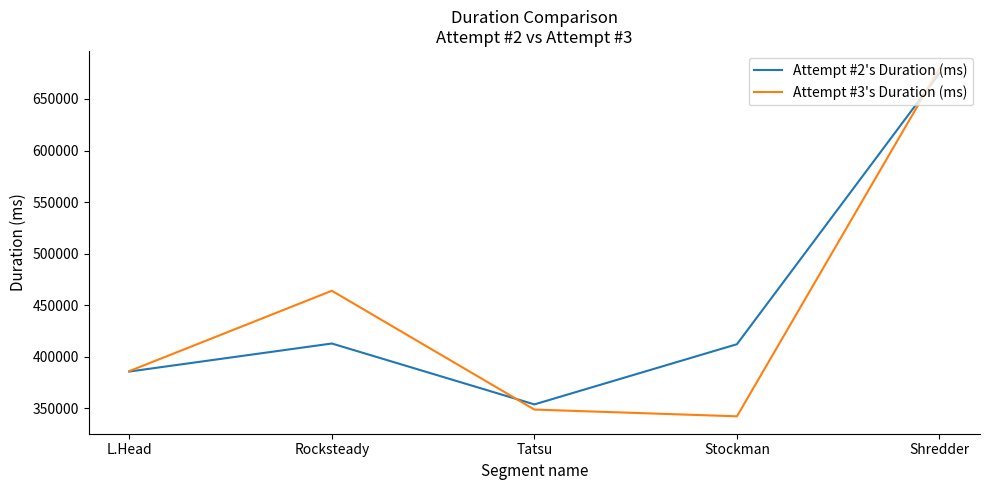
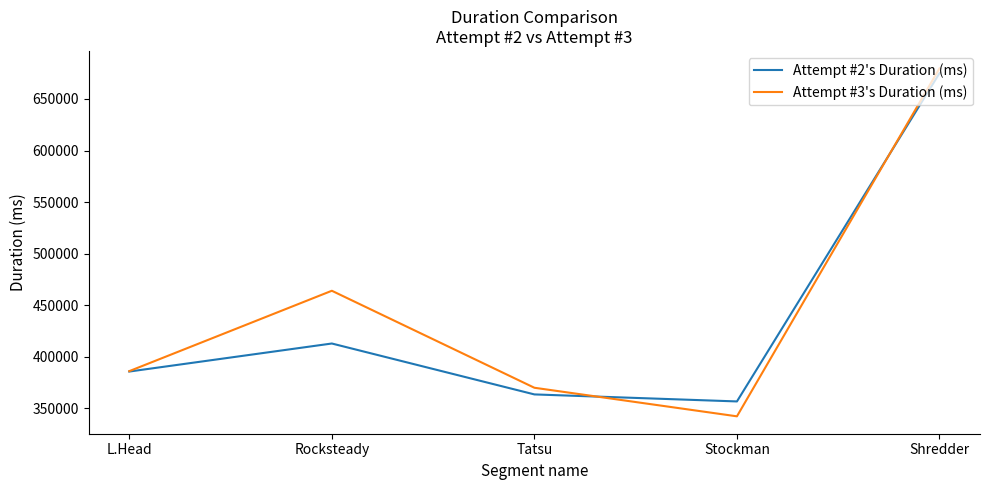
  {
    "Attempt #2's Duration (ms)": {
      "Rocksteady": 413000,
-     "Tatsu": 354000,
-     "Stockman": 412000
+     "Tatsu": 363000,
+     "Stockman": 357000
    },
    "Attempt #3's Duration (ms)": {
      "Rocksteady": 464000,
-     "Tatsu": 349000,
+     "Tatsu": 370000,
      "Stockman": 342000
    }
  }
